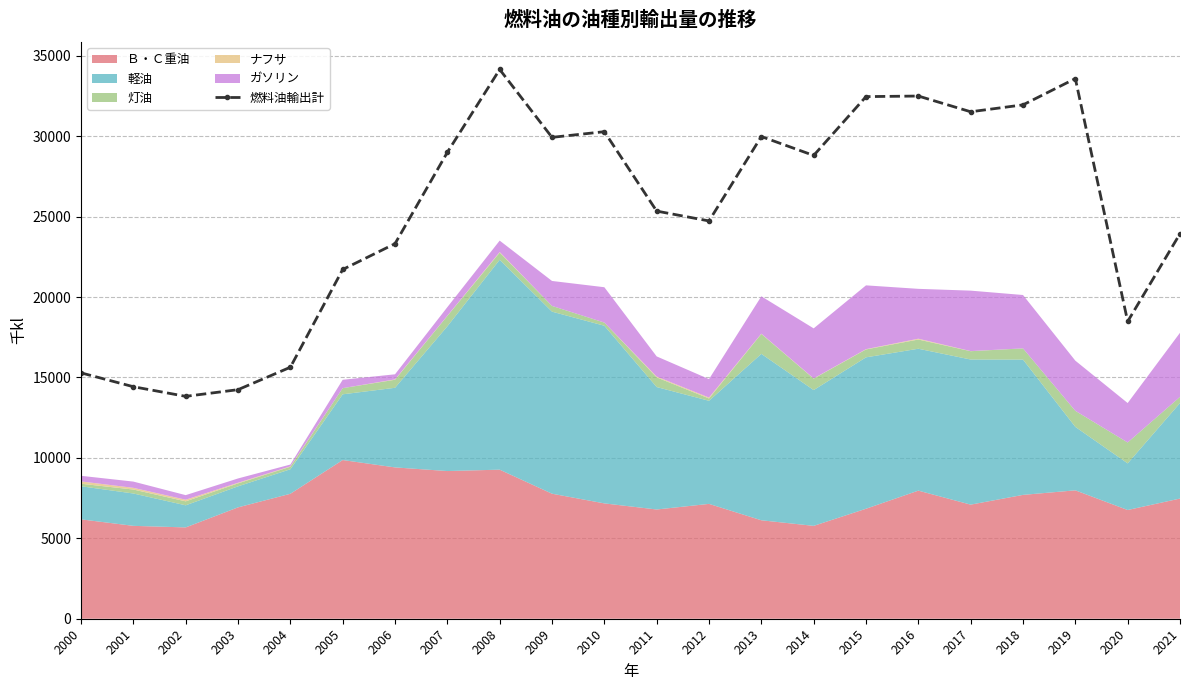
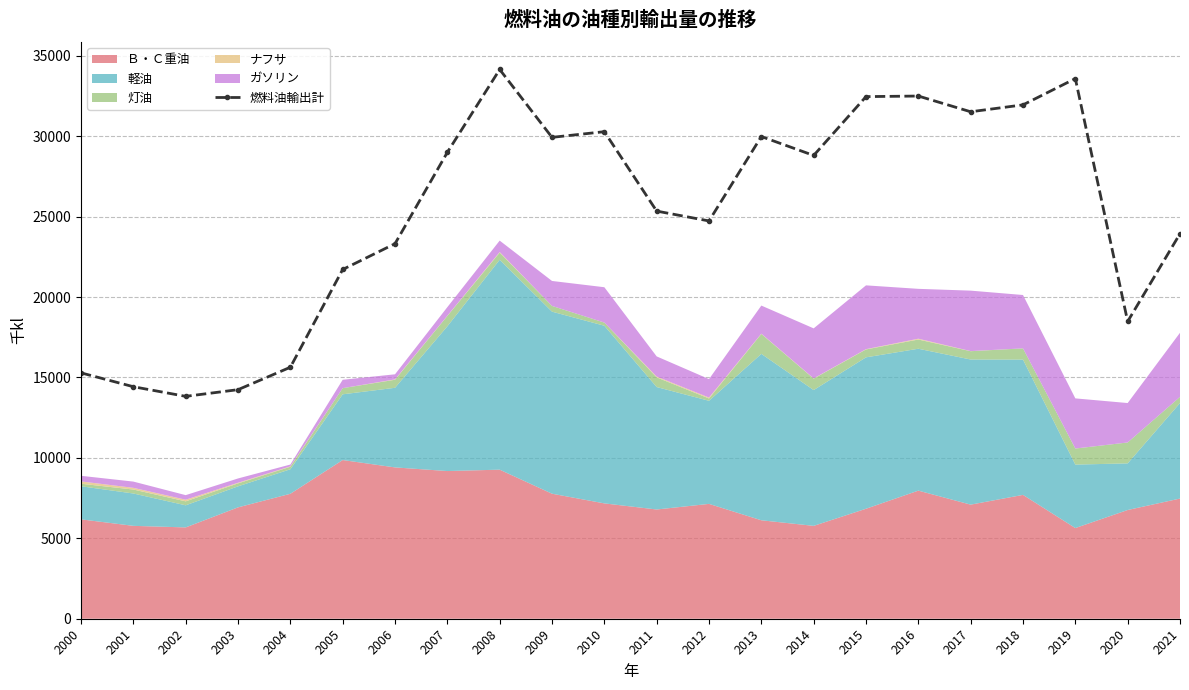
  {
    "燃料油輸出計": {
      "2000": 15300,
      "2001": 14400,
      "2002": 13800,
      "2003": 14200,
      "2004": 15600,
      "2005": 21700,
      "2006": 23300,
      "2007": 29000,
      "2008": 34200,
      "2009": 29900,
      "2010": 30300,
      "2011": 25300,
      "2012": 24700,
      "2013": 30000,
      "2014": 28800,
      "2015": 32500,
      "2016": 32500,
      "2017": 31500,
      "2018": 32000,
      "2019": 33600,
      "2020": 18500,
      "2021": 23900
    },
    "Ｂ・Ｃ重油": {
      "2000": 6200,
      "2001": 5800,
      "2002": 5700,
      "2003": 6900,
      "2004": 7800,
      "2005": 9900,
      "2006": 9400,
      "2007": 9200,
      "2008": 9300,
      "2009": 7800,
      "2010": 7200,
      "2011": 6800,
      "2012": 7100,
      "2013": 6100,
      "2014": 5800,
      "2015": 6800,
      "2016": 8000,
      "2017": 7100,
      "2018": 7700,
-     "2019": 8000,
+     "2019": 5600,
      "2020": 6800,
      "2021": 7500
    },
    "軽油": {
      "2000": 2100,
      "2001": 2000,
      "2002": 1400,
      "2003": 1300,
      "2005": 4100,
      "2006": 5000,
      "2007": 9000,
      "2008": 13100,
      "2009": 11300,
      "2010": 11000,
      "2011": 7600,
      "2013": 10300,
      "2014": 8400,
      "2015": 9400,
      "2016": 8800,
      "2017": 9000,
      "2018": 8400,
      "2019": 3900,
      "2020": 2900,
      "2021": 5900
    },
    "ガソリン": {
      "2000": 300,
      "2001": 400,
      "2002": 300,
      "2003": 300,
      "2005": 500,
      "2006": 300,
      "2007": 500,
      "2008": 700,
      "2009": 1600,
      "2010": 2200,
      "2011": 1300,
      "2012": 1100,
-     "2013": 2300,
+     "2013": 1700,
      "2014": 3100,
      "2015": 4000,
      "2016": 3100,
      "2017": 3800,
      "2018": 3300,
      "2019": 3100,
      "2020": 2500,
      "2021": 4000
    }
  }
